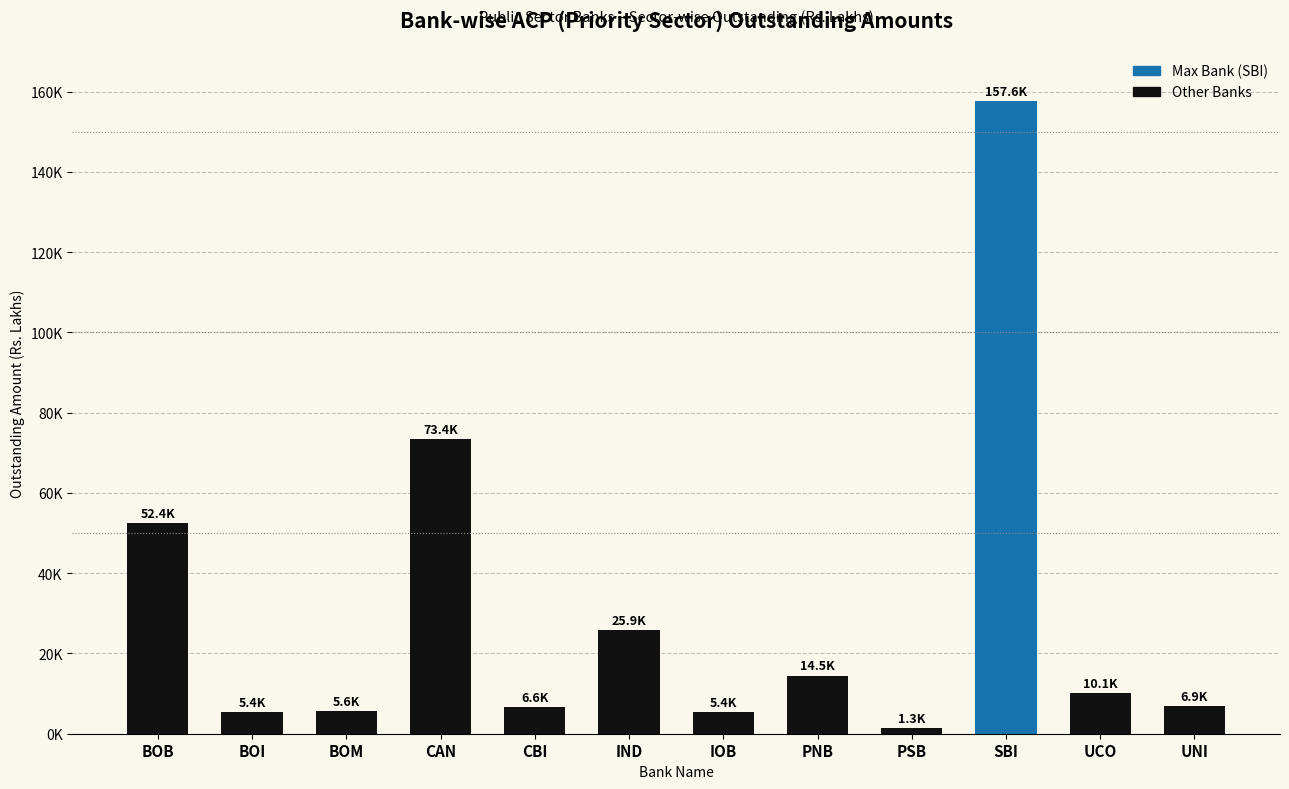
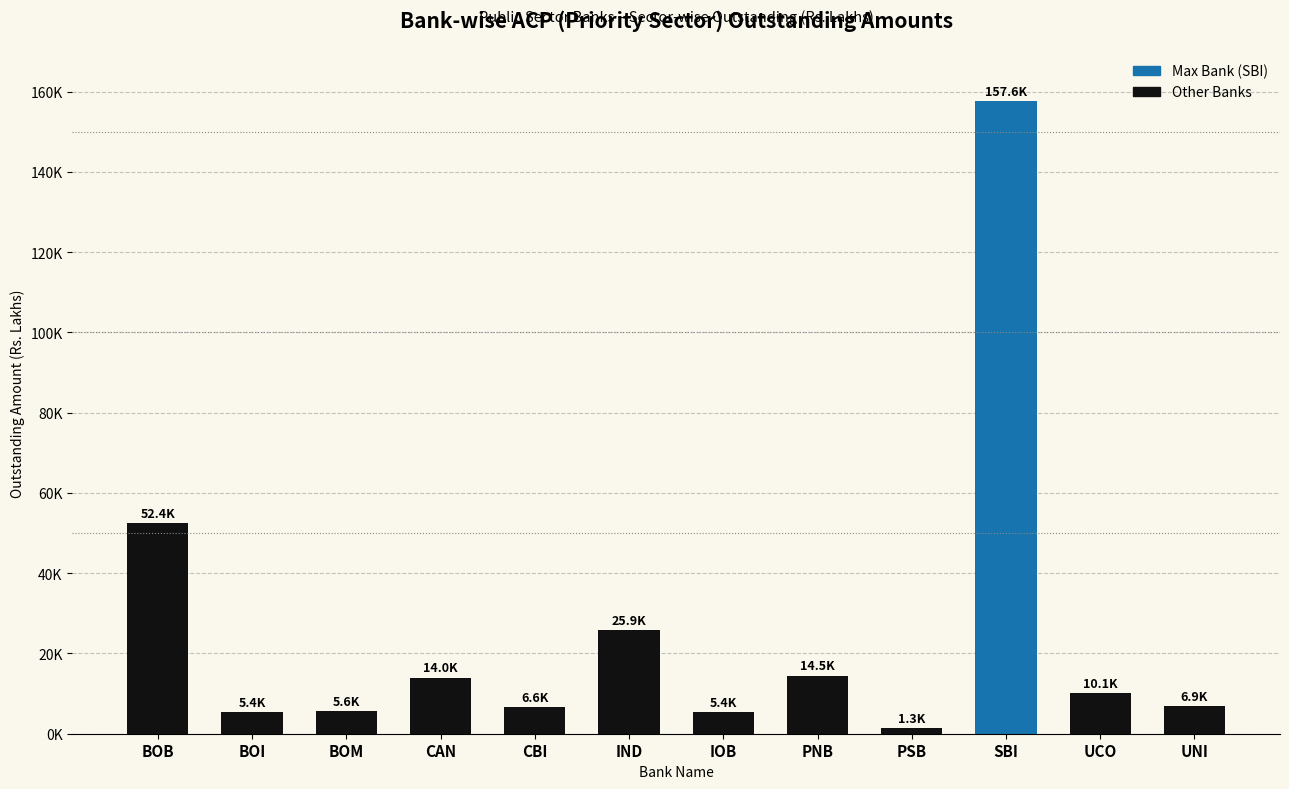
  {
    "BOB": "52.4K",
    "BOI": "5.4K",
    "BOM": "5.6K",
-   "CAN": "73.4K",
+   "CAN": "14.0K",
    "CBI": "6.6K",
    "IND": "25.9K",
    "IOB": "5.4K",
    "PNB": "14.5K",
    "PSB": "1.3K",
    "SBI": "157.6K",
    "UCO": "10.1K",
    "UNI": "6.9K"
  }
